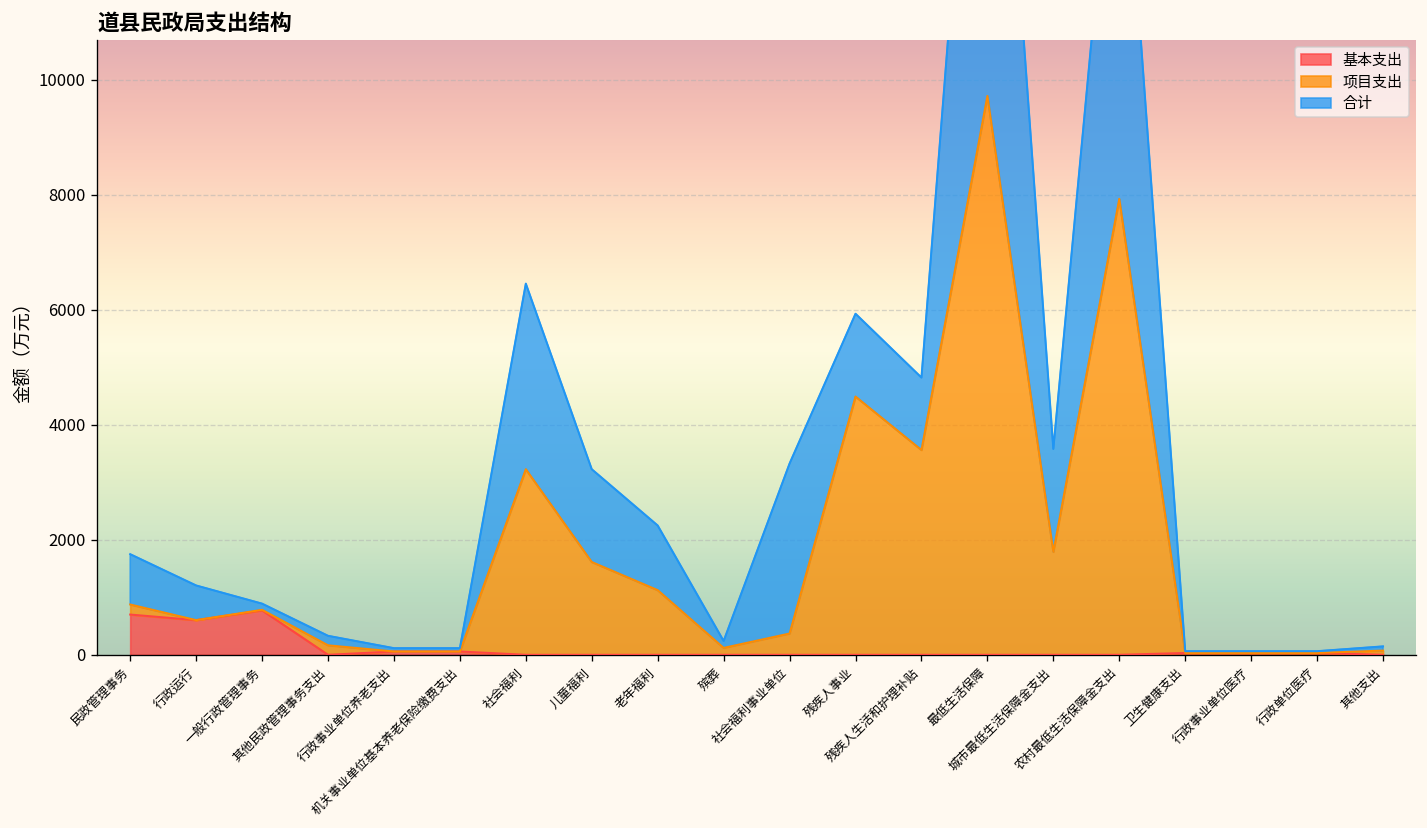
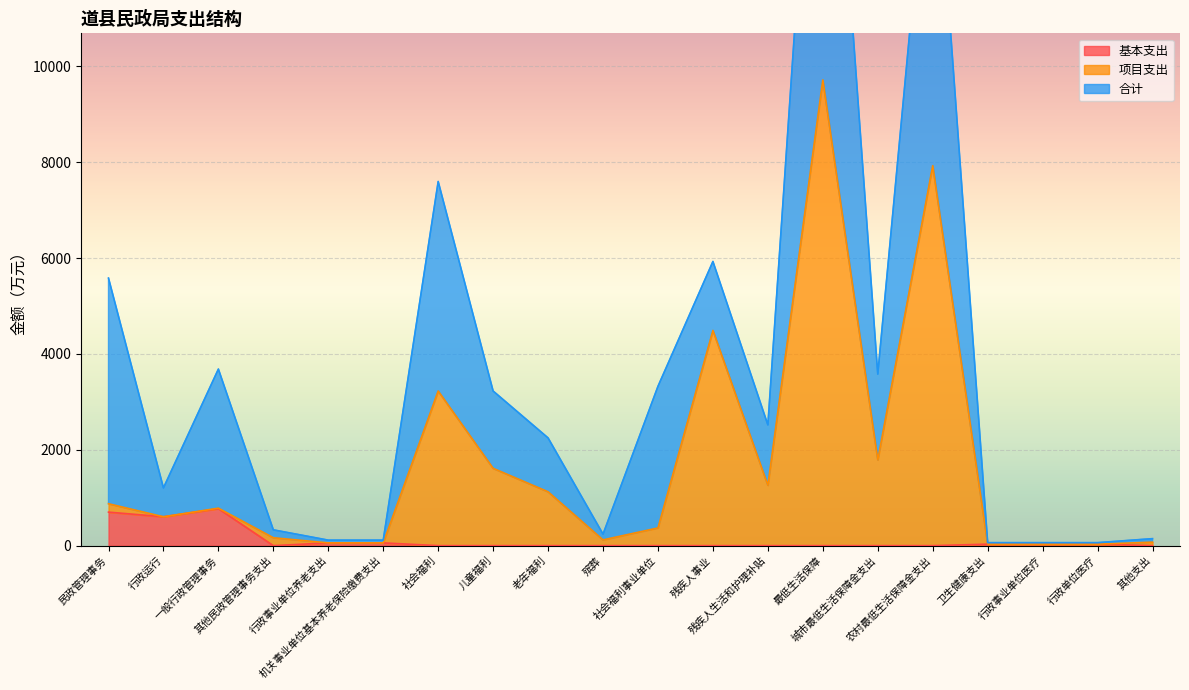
  {
    "基本支出": {
      "民政管理事务": 700,
      "其他民政管理事务支出": 0,
      "社会福利": 0,
      "儿童福利": 0,
      "老年福利": 0,
      "殡葬": 0,
      "社会福利事业单位": 0,
      "残疾人事业": 0,
      "残疾人生活和护理补贴": 0,
      "最低生活保障": 0,
      "城市最低生活保障金支出": 0,
      "农村最低生活保障金支出": 0,
      "其他支出": 0
    },
    "项目支出": {
      "民政管理事务": 200,
      "其他民政管理事务支出": 200,
      "社会福利": 3200,
      "儿童福利": 1600,
      "老年福利": 1100,
      "殡葬": 100,
      "社会福利事业单位": 400,
      "残疾人事业": 4500,
-     "残疾人生活和护理补贴": 3600,
+     "残疾人生活和护理补贴": 1300,
      "最低生活保障": 9700,
      "城市最低生活保障金支出": 1800,
      "农村最低生活保障金支出": 7900,
      "其他支出": 100
    },
    "合计": {
-     "民政管理事务": 900,
+     "民政管理事务": 4700,
      "行政运行": 600,
-     "一般行政管理事务": 100,
+     "一般行政管理事务": 2900,
      "其他民政管理事务支出": 200,
      "行政事业单位养老支出": 100,
      "机关事业单位基本养老保险缴费支出": 100,
-     "社会福利": 3200,
+     "社会福利": 4400,
      "儿童福利": 1600,
      "老年福利": 1100,
      "殡葬": 100,
      "社会福利事业单位": 3000,
      "残疾人事业": 1400,
      "残疾人生活和护理补贴": 1300,
      "城市最低生活保障金支出": 1800,
      "其他支出": 100
    }
  }
